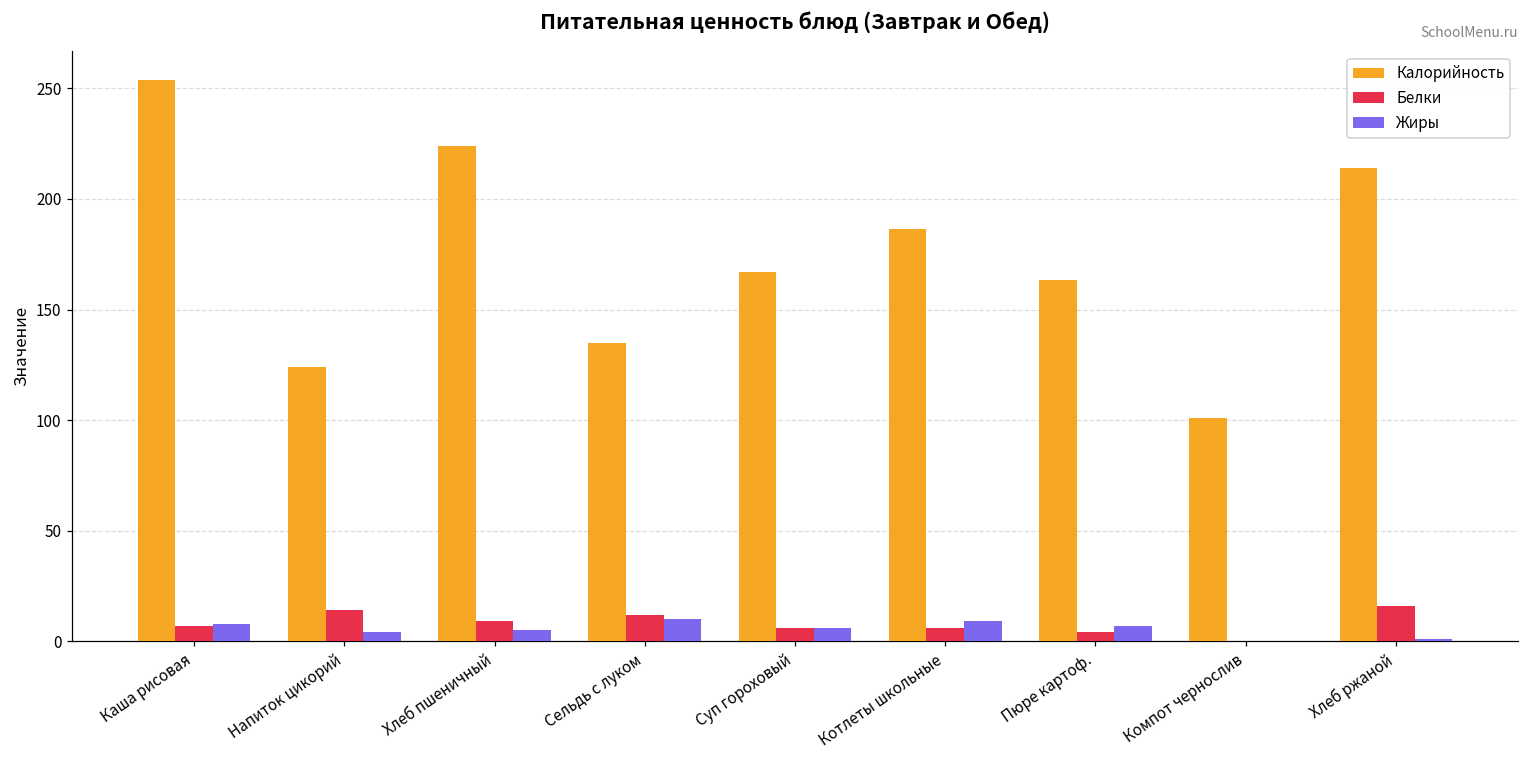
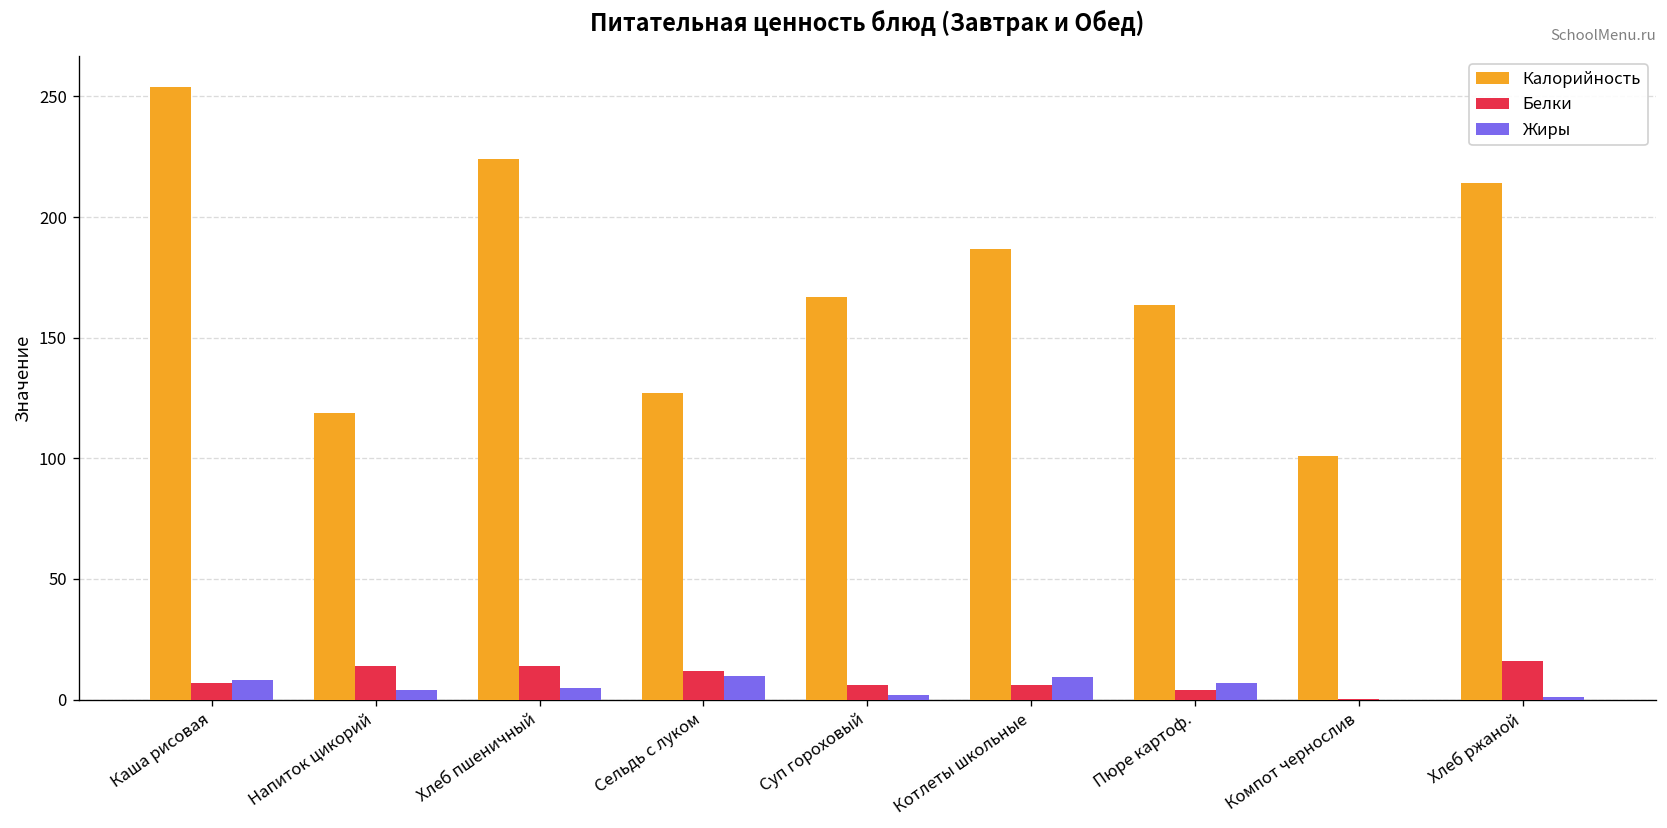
  {
    "Калорийность": {
      "Каша рисовая": 254,
-     "Напиток цикорий": 124,
+     "Напиток цикорий": 119,
      "Хлеб пшеничный": 224,
-     "Сельдь с луком": 135,
+     "Сельдь с луком": 127,
      "Суп гороховый": 167,
      "Котлеты школьные": 187,
      "Пюре картоф.": 164,
      "Компот чернослив": 101,
      "Хлеб ржаной": 214
    },
    "Белки": {
      "Каша рисовая": 7,
      "Напиток цикорий": 14,
-     "Хлеб пшеничный": 9,
+     "Хлеб пшеничный": 14,
      "Сельдь с луком": 12,
      "Суп гороховый": 6,
      "Котлеты школьные": 6,
      "Пюре картоф.": 4,
      "Хлеб ржаной": 16
    },
    "Жиры": {
      "Каша рисовая": 8,
      "Напиток цикорий": 4,
      "Хлеб пшеничный": 5,
      "Сельдь с луком": 10,
-     "Суп гороховый": 6,
+     "Суп гороховый": 2,
      "Котлеты школьные": 9,
      "Пюре картоф.": 7,
      "Компот чернослив": 0
    }
  }
